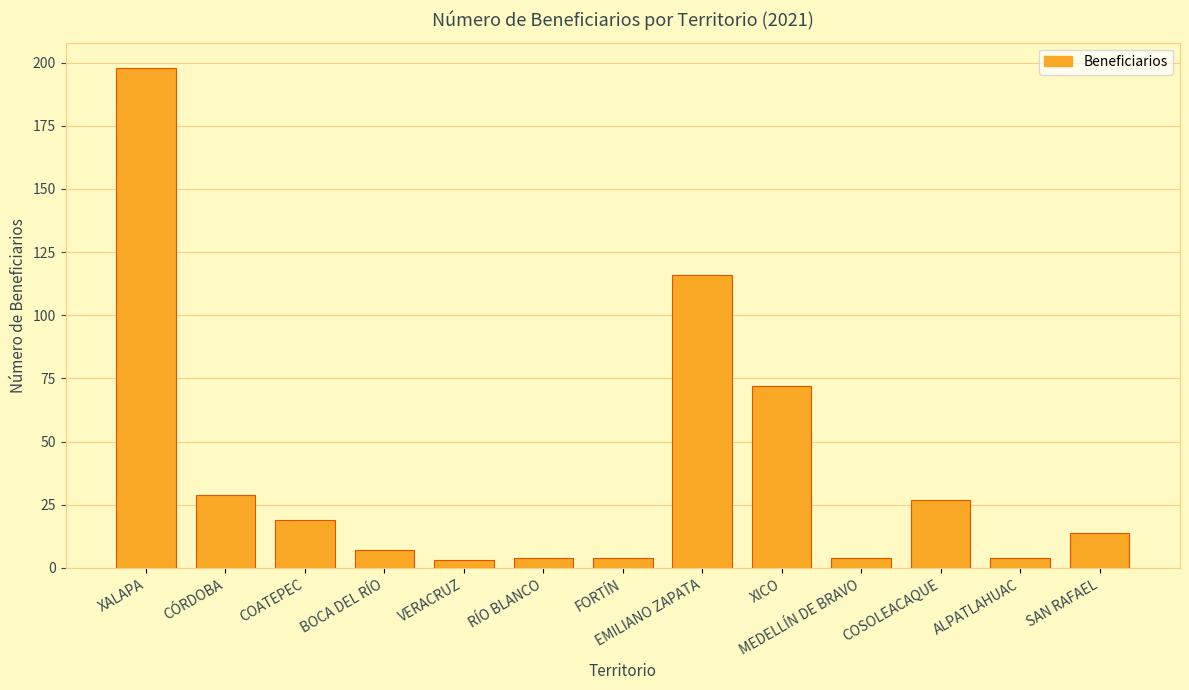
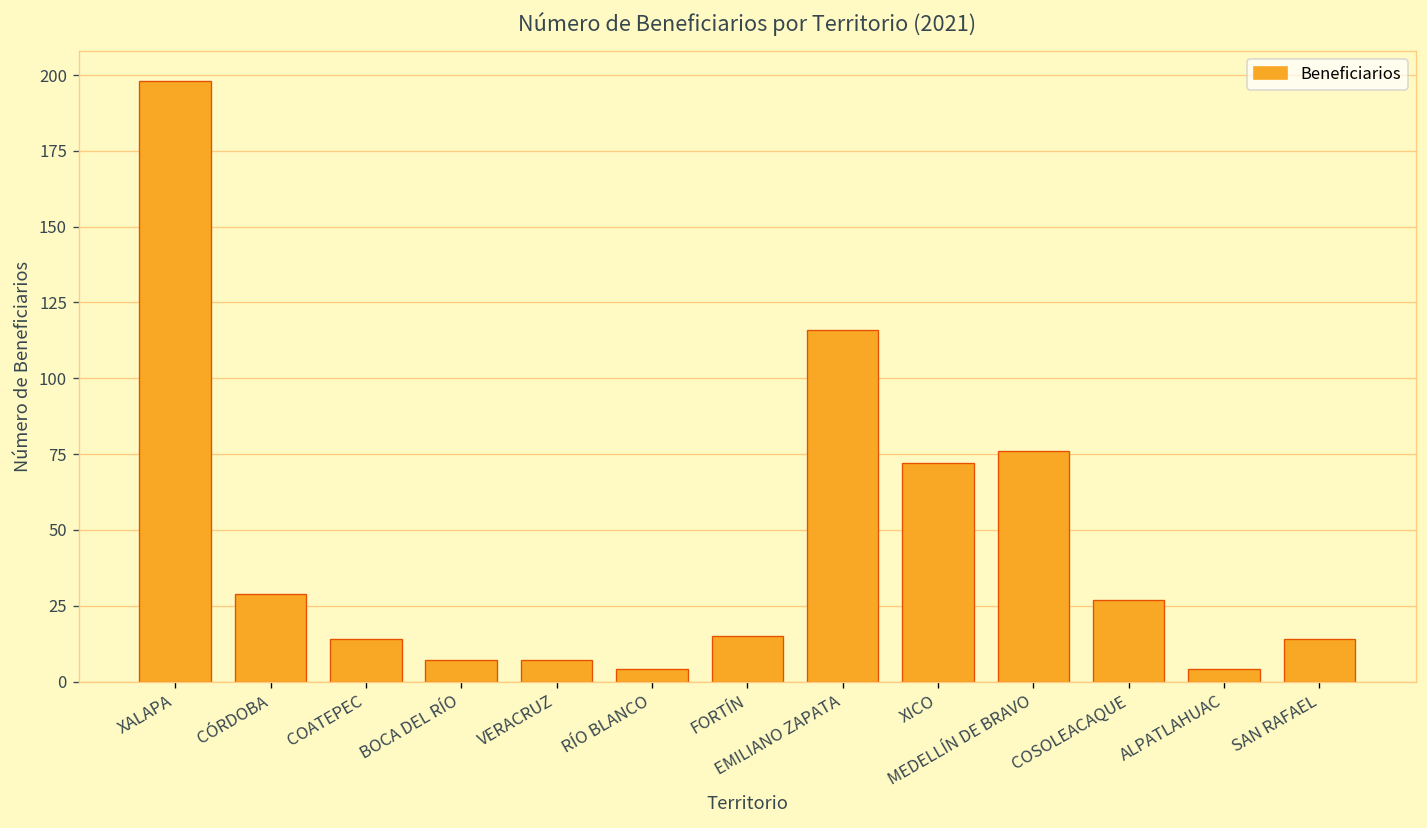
  {
    "XALAPA": 198,
    "CÓRDOBA": 29,
-   "COATEPEC": 19,
+   "COATEPEC": 14,
    "BOCA DEL RÍO": 7,
-   "VERACRUZ": 3,
+   "VERACRUZ": 7,
    "RÍO BLANCO": 4,
-   "FORTÍN": 4,
+   "FORTÍN": 15,
    "EMILIANO ZAPATA": 116,
    "XICO": 72,
-   "MEDELLÍN DE BRAVO": 4,
+   "MEDELLÍN DE BRAVO": 76,
    "COSOLEACAQUE": 27,
    "ALPATLAHUAC": 4,
    "SAN RAFAEL": 14
  }
